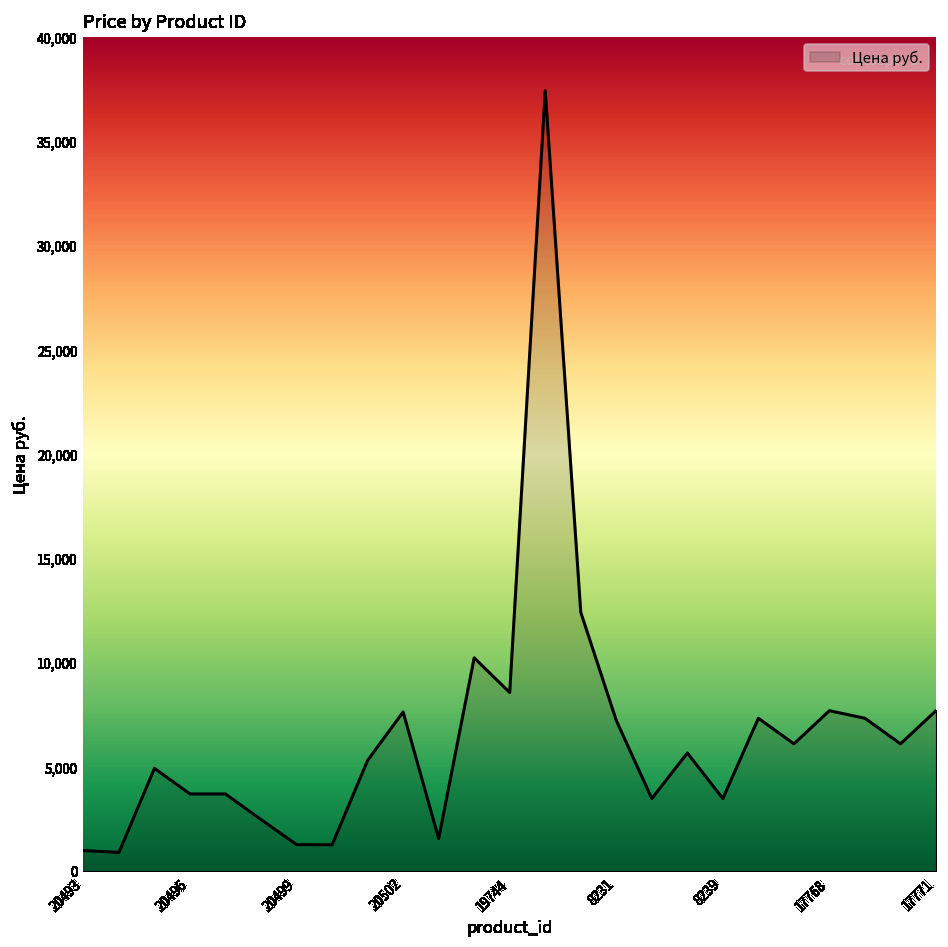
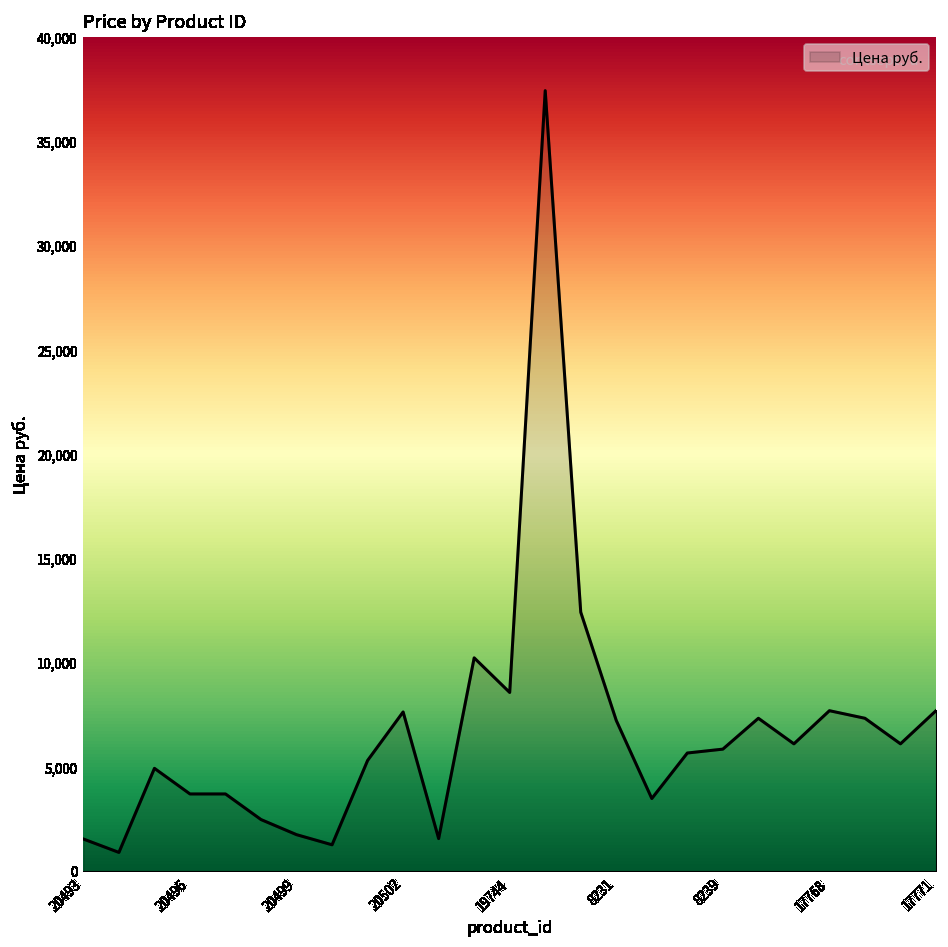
  {
-   "20493": "1,000",
+   "20493": "1,500",
    "20496": "3,700",
-   "20499": "1,300",
+   "20499": "1,700",
    "20502": "7,600",
    "19744": "8,600",
    "8231": "7,200",
-   "8239": "3,500",
+   "8239": "5,800",
    "17768": "7,700",
    "17771": "7,700"
  }
